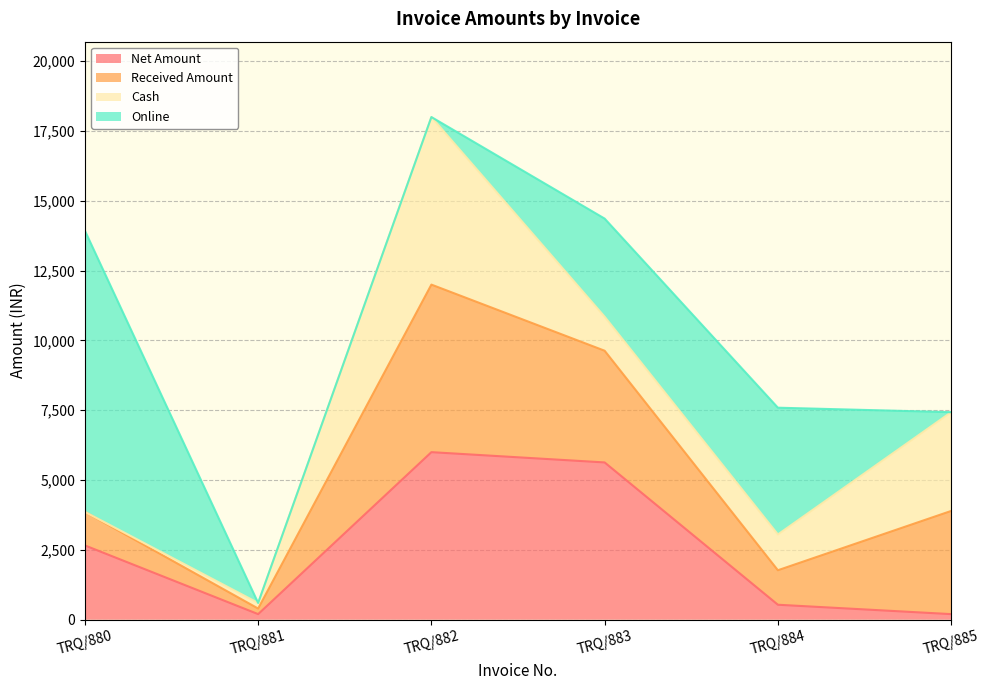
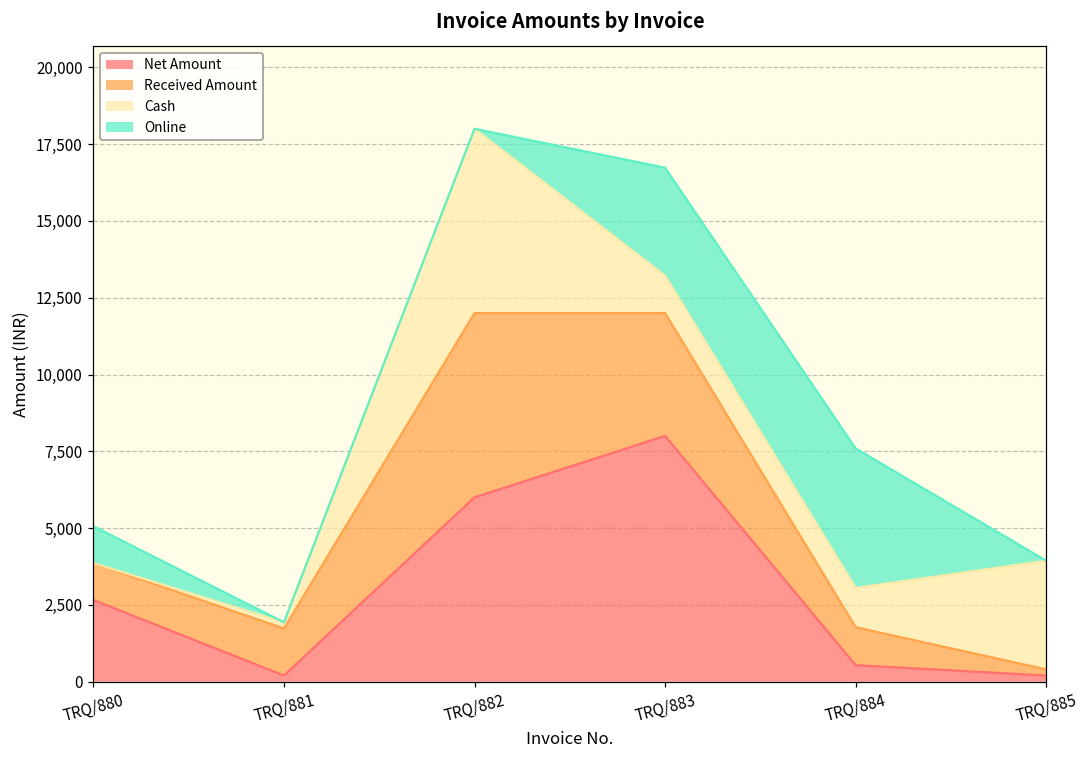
  {
    "Net Amount": {
      "TRQ/880": "2,700",
      "TRQ/881": "200",
      "TRQ/882": "6,000",
-     "TRQ/883": "5,600",
+     "TRQ/883": "8,000",
      "TRQ/884": "500",
      "TRQ/885": "200"
    },
    "Received Amount": {
-     "TRQ/881": "200",
+     "TRQ/881": "1,500",
      "TRQ/882": "6,000",
      "TRQ/883": "4,000",
      "TRQ/884": "1,200",
-     "TRQ/885": "3,700"
+     "TRQ/885": "200"
    },
    "Cash": {
      "TRQ/883": "1,200",
      "TRQ/884": "1,300"
    },
    "Online": {
-     "TRQ/880": "10,100",
+     "TRQ/880": "1,200",
      "TRQ/883": "3,500",
      "TRQ/884": "4,500"
    }
  }
